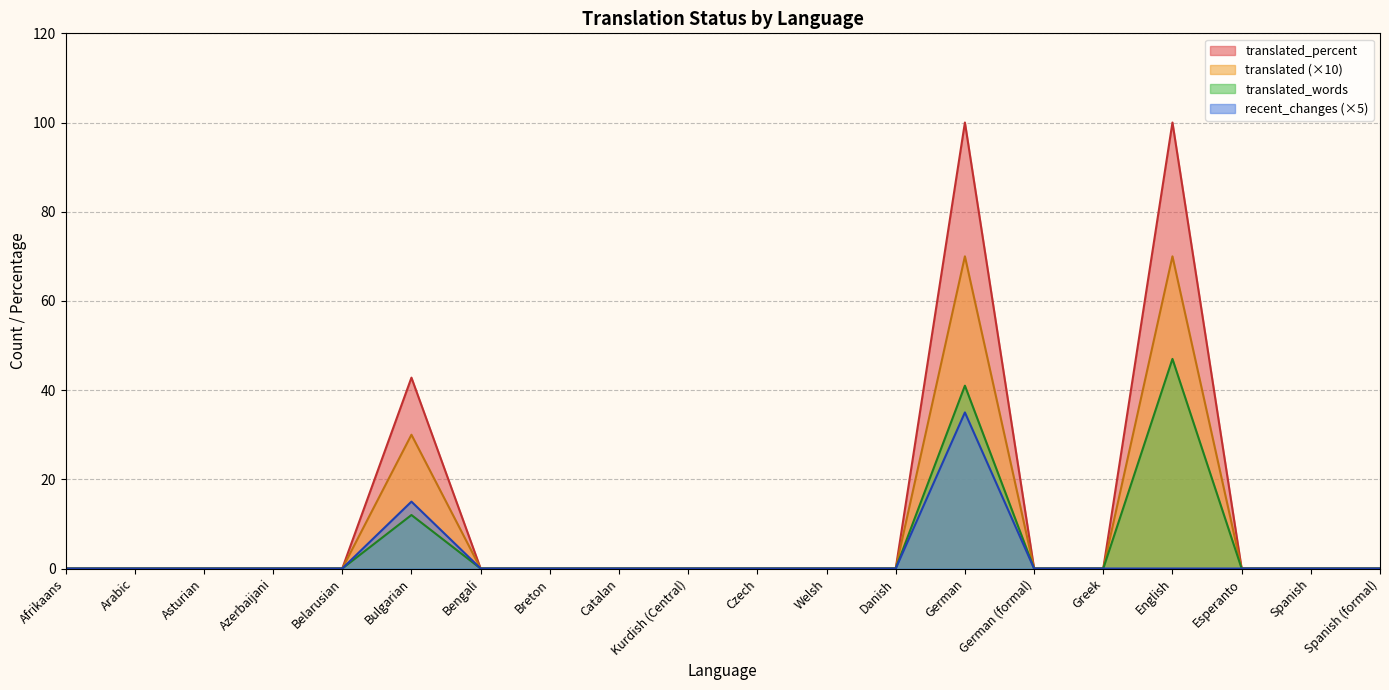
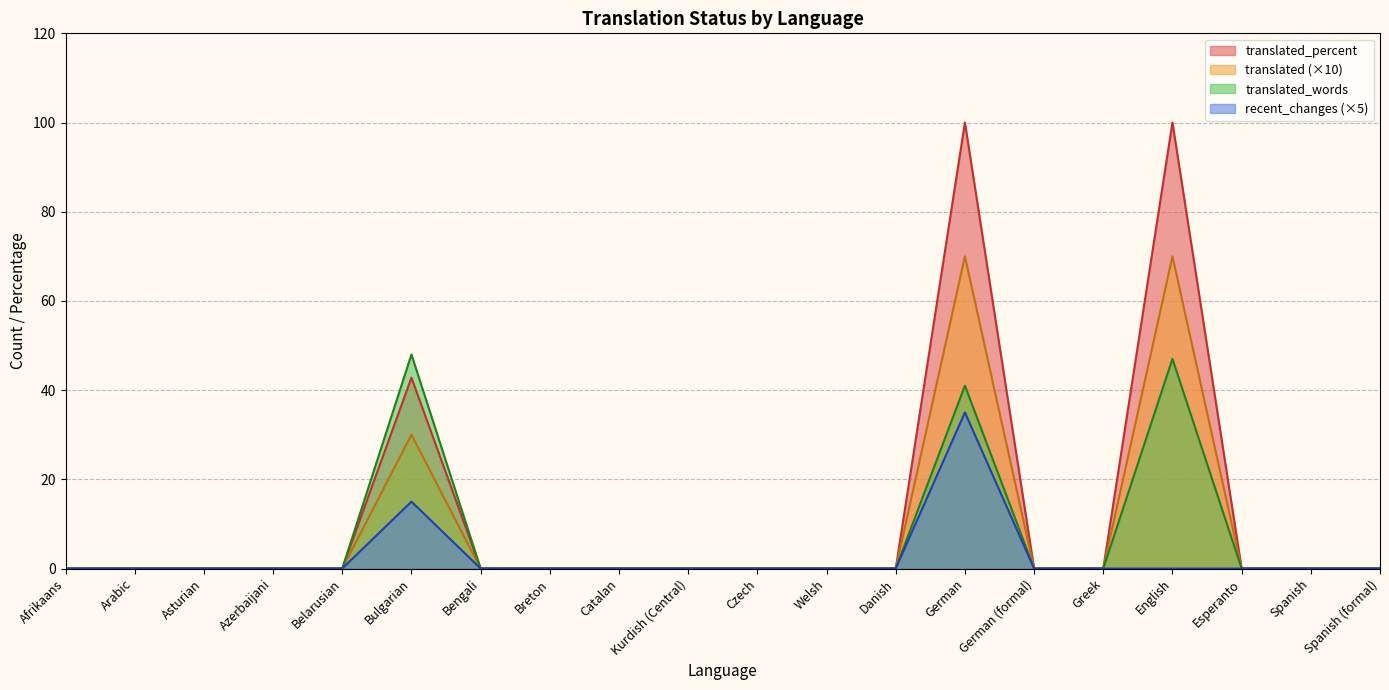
  {
    "translated_percent": {
      "Bulgarian": 43,
      "German": 100,
      "English": 100
    },
    "translated (×10)": {
      "Bulgarian": 30,
      "German": 70,
      "English": 70
    },
    "translated_words": {
-     "Bulgarian": 12,
+     "Bulgarian": 48,
      "German": 41,
      "English": 47
    },
    "recent_changes (×5)": {
      "Bulgarian": 15,
      "German": 35,
      "English": 0
    }
  }
